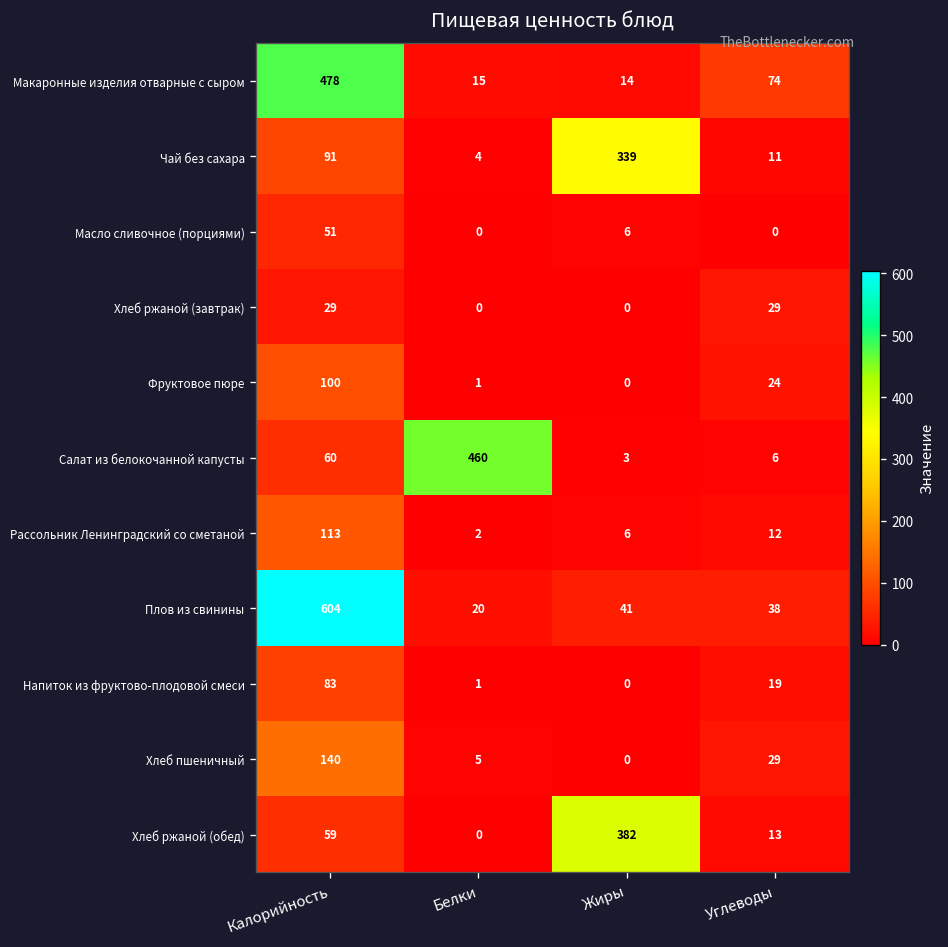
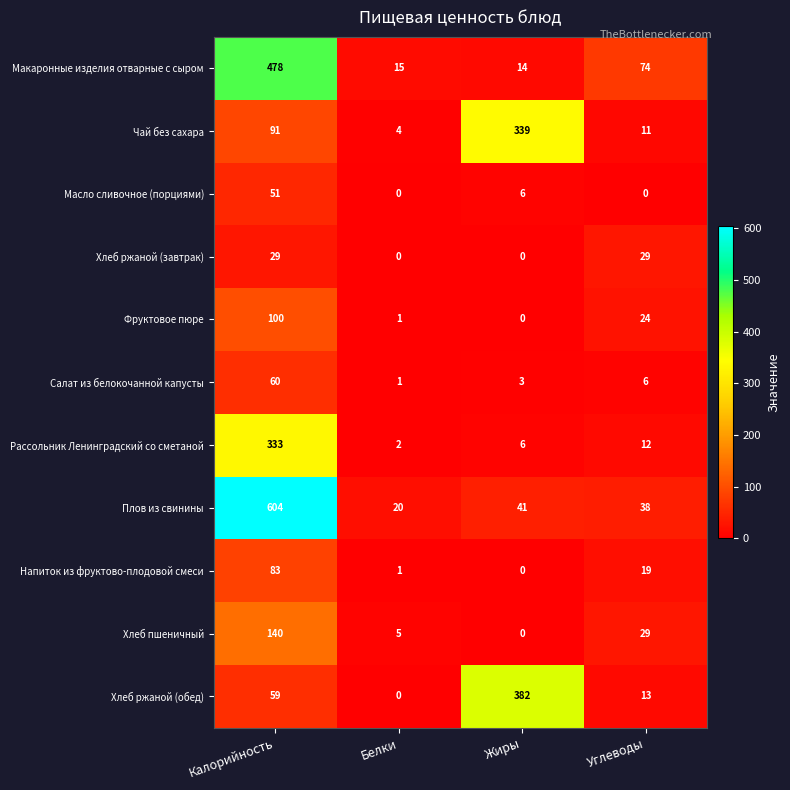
  {
    "Макаронные изделия отварные с сыром": {
      "Калорийность": 478,
      "Белки": 15,
      "Жиры": 14,
      "Углеводы": 74
    },
    "Чай без сахара": {
      "Калорийность": 91,
      "Белки": 4,
      "Жиры": 339,
      "Углеводы": 11
    },
    "Масло сливочное (порциями)": {
      "Калорийность": 51,
      "Белки": 0,
      "Жиры": 6,
      "Углеводы": 0
    },
    "Хлеб ржаной (завтрак)": {
      "Калорийность": 29,
      "Белки": 0,
      "Жиры": 0,
      "Углеводы": 29
    },
    "Фруктовое пюре": {
      "Калорийность": 100,
      "Белки": 1,
      "Жиры": 0,
      "Углеводы": 24
    },
    "Салат из белокочанной капусты": {
      "Калорийность": 60,
-     "Белки": 460,
+     "Белки": 1,
      "Жиры": 3,
      "Углеводы": 6
    },
    "Рассольник Ленинградский со сметаной": {
-     "Калорийность": 113,
+     "Калорийность": 333,
      "Белки": 2,
      "Жиры": 6,
      "Углеводы": 12
    },
    "Плов из свинины": {
      "Калорийность": 604,
      "Белки": 20,
      "Жиры": 41,
      "Углеводы": 38
    },
    "Напиток из фруктово-плодовой смеси": {
      "Калорийность": 83,
      "Белки": 1,
      "Жиры": 0,
      "Углеводы": 19
    },
    "Хлеб пшеничный": {
      "Калорийность": 140,
      "Белки": 5,
      "Жиры": 0,
      "Углеводы": 29
    },
    "Хлеб ржаной (обед)": {
      "Калорийность": 59,
      "Белки": 0,
      "Жиры": 382,
      "Углеводы": 13
    }
  }
